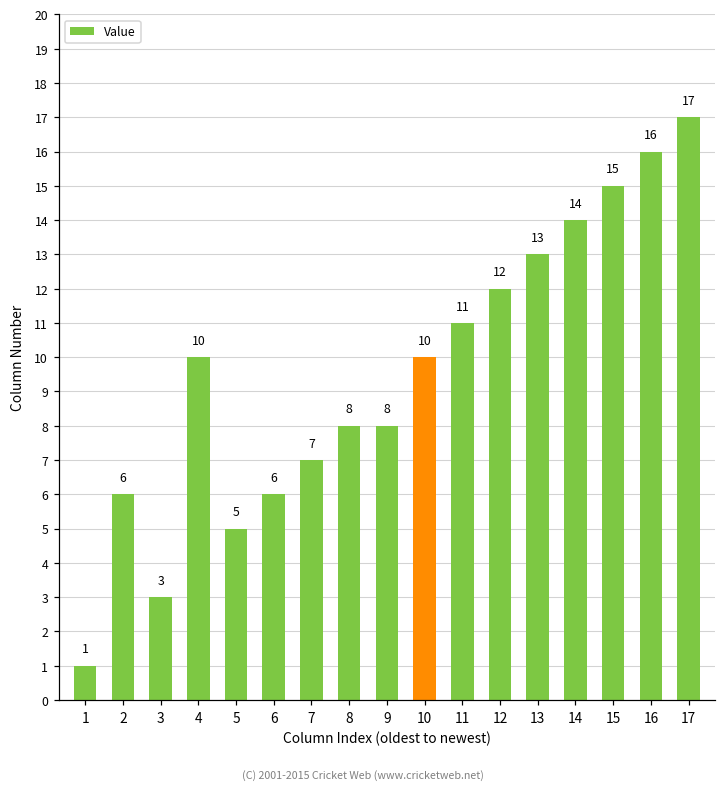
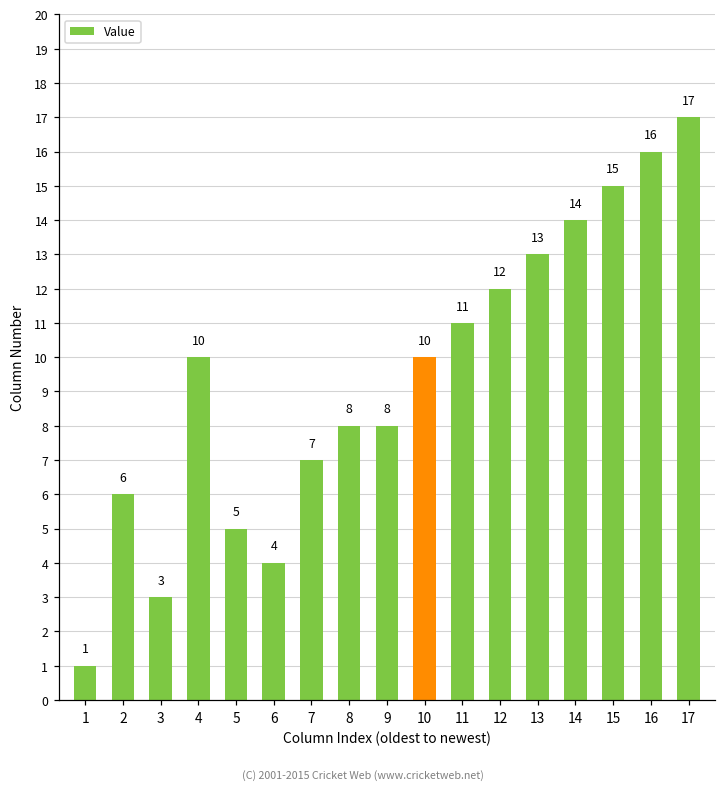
  {
    "1": 1,
    "2": 6,
    "3": 3,
    "4": 10,
    "5": 5,
-   "6": 6,
+   "6": 4,
    "7": 7,
    "8": 8,
    "9": 8,
    "10": 10,
    "11": 11,
    "12": 12,
    "13": 13,
    "14": 14,
    "15": 15,
    "16": 16,
    "17": 17
  }
